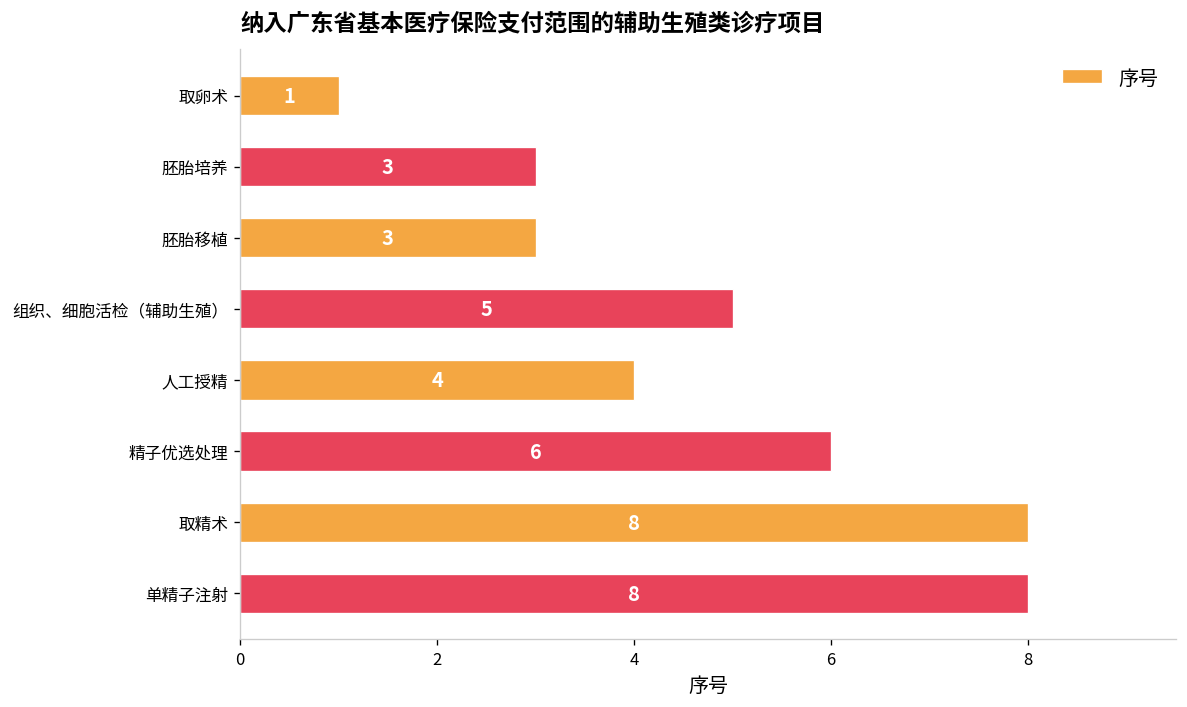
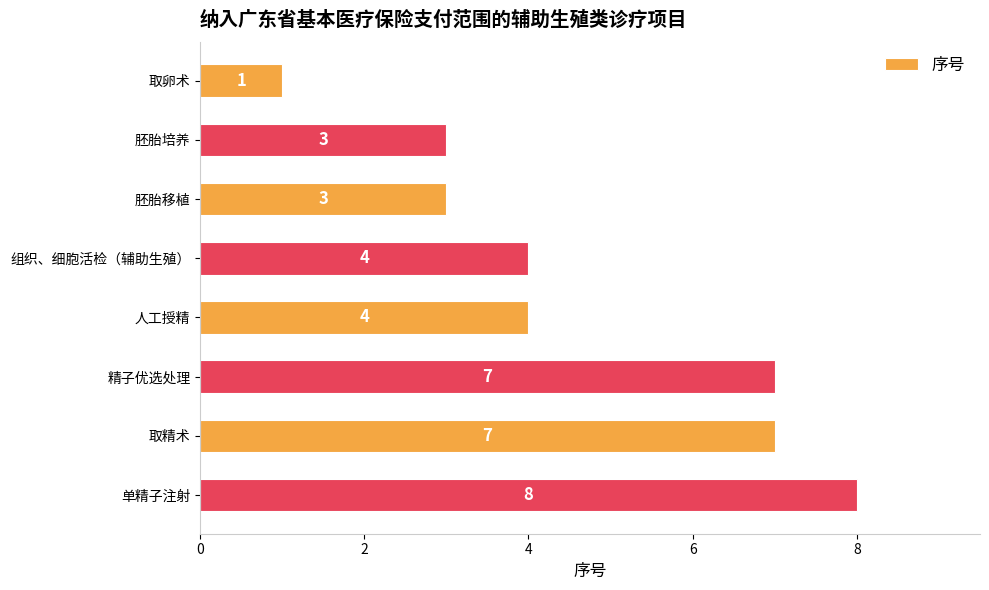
  {
    "取卵术": 1,
    "胚胎培养": 3,
    "胚胎移植": 3,
-   "组织、细胞活检（辅助生殖）": 5,
+   "组织、细胞活检（辅助生殖）": 4,
    "人工授精": 4,
-   "精子优选处理": 6,
-   "取精术": 8,
+   "精子优选处理": 7,
+   "取精术": 7,
    "单精子注射": 8
  }
